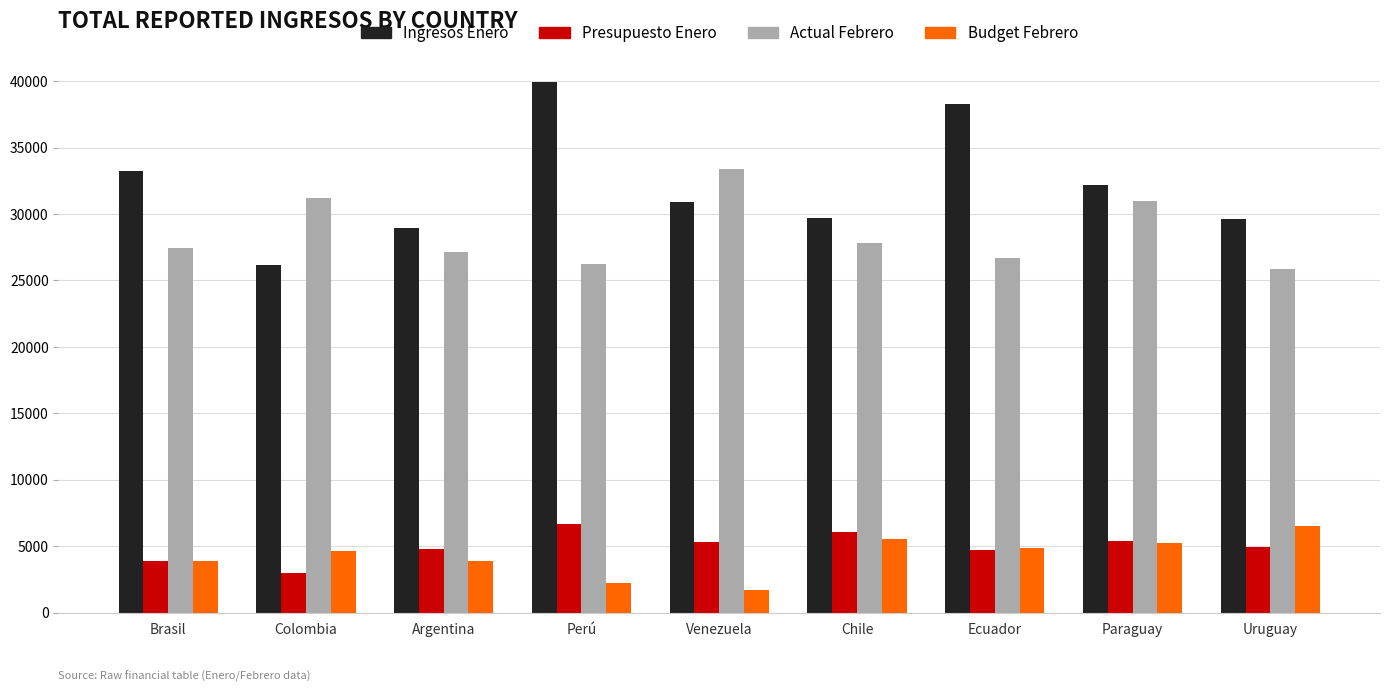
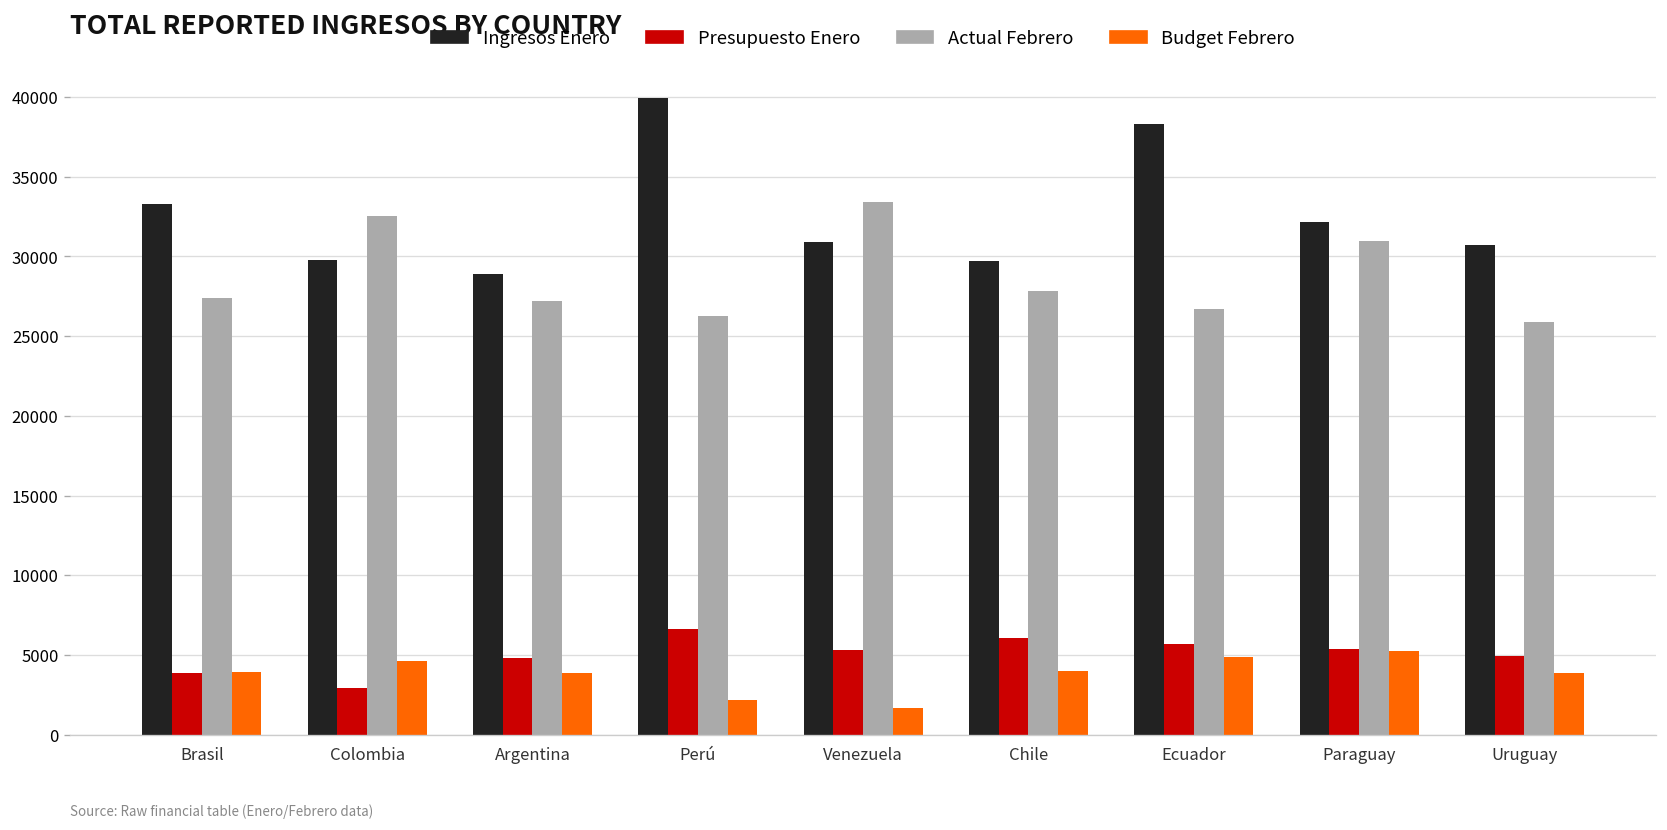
  {
    "Ingresos Enero": {
      "Brasil": 33300,
-     "Colombia": 26200,
+     "Colombia": 29800,
      "Argentina": 28900,
      "Perú": 39900,
      "Venezuela": 30900,
      "Chile": 29700,
      "Ecuador": 38300,
      "Paraguay": 32200,
-     "Uruguay": 29600
+     "Uruguay": 30700
    },
    "Presupuesto Enero": {
      "Brasil": 3900,
      "Colombia": 3000,
      "Argentina": 4800,
      "Perú": 6700,
      "Venezuela": 5300,
      "Chile": 6100,
-     "Ecuador": 4700,
+     "Ecuador": 5700,
      "Paraguay": 5400,
      "Uruguay": 4900
    },
    "Actual Febrero": {
      "Brasil": 27400,
-     "Colombia": 31200,
+     "Colombia": 32600,
      "Argentina": 27200,
      "Perú": 26300,
      "Venezuela": 33400,
      "Chile": 27800,
      "Ecuador": 26700,
      "Paraguay": 31000,
      "Uruguay": 25900
    },
    "Budget Febrero": {
      "Brasil": 3900,
      "Colombia": 4700,
      "Argentina": 3900,
      "Perú": 2200,
      "Venezuela": 1700,
-     "Chile": 5500,
+     "Chile": 4000,
      "Ecuador": 4900,
      "Paraguay": 5300,
-     "Uruguay": 6500
+     "Uruguay": 3900
    }
  }
